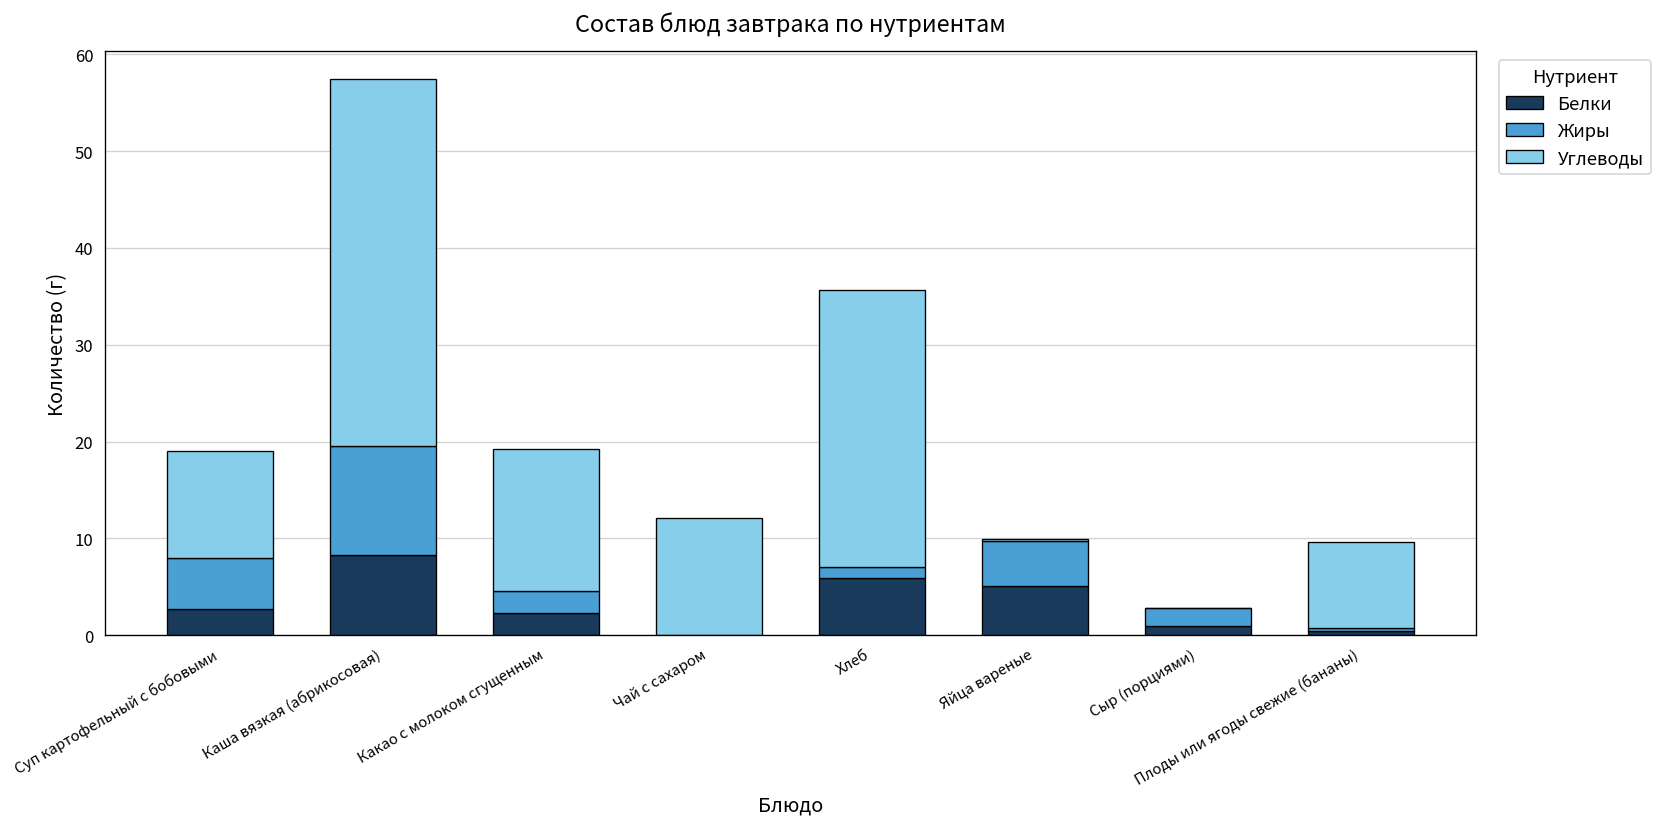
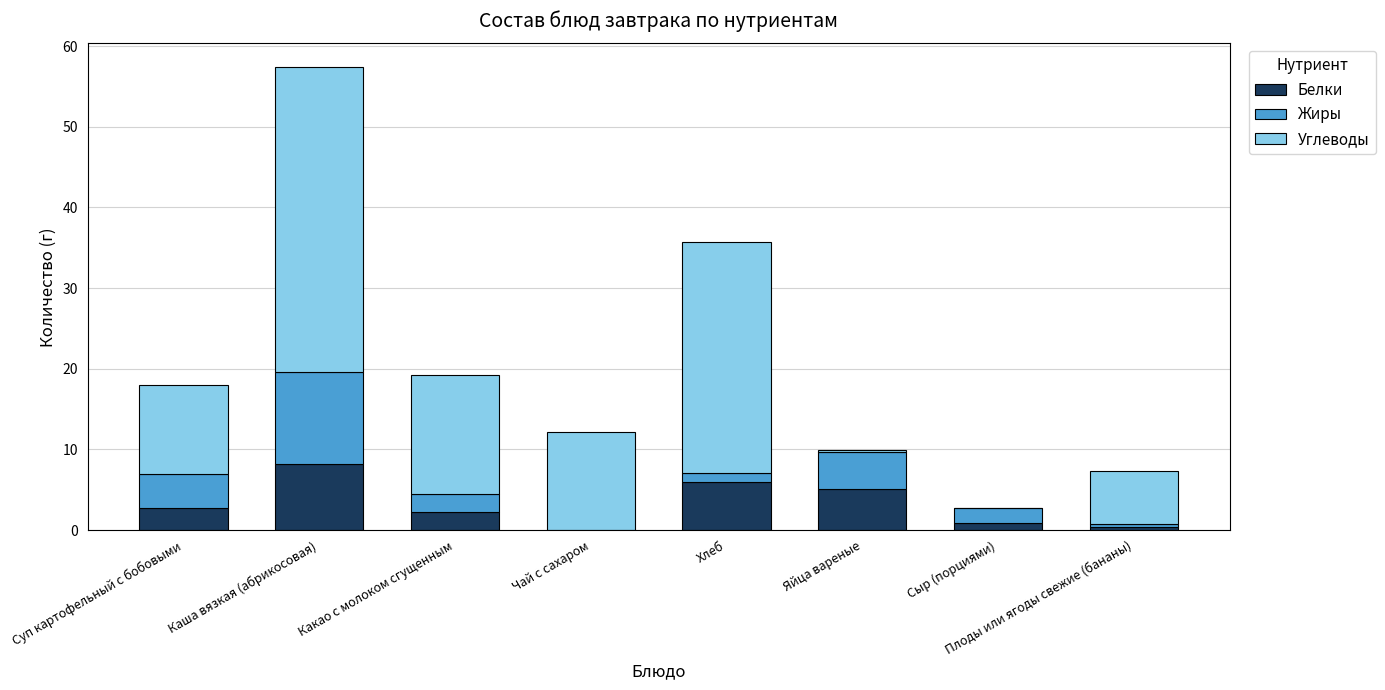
  {
    "Белки": {
      "Суп картофельный с бобовыми": 3,
      "Каша вязкая (абрикосовая)": 8,
      "Какао с молоком сгущенным": 2,
      "Хлеб": 6,
      "Яйца вареные": 5,
      "Сыр (порциями)": 1,
      "Плоды или ягоды свежие (бананы)": 0
    },
    "Жиры": {
-     "Суп картофельный с бобовыми": 5,
+     "Суп картофельный с бобовыми": 4,
      "Каша вязкая (абрикосовая)": 11,
      "Какао с молоком сгущенным": 2,
      "Хлеб": 1,
      "Яйца вареные": 5,
      "Сыр (порциями)": 2,
      "Плоды или ягоды свежие (бананы)": 0
    },
    "Углеводы": {
      "Суп картофельный с бобовыми": 11,
      "Каша вязкая (абрикосовая)": 38,
      "Какао с молоком сгущенным": 15,
      "Чай с сахаром": 12,
      "Хлеб": 29,
      "Сыр (порциями)": 0,
-     "Плоды или ягоды свежие (бананы)": 9
+     "Плоды или ягоды свежие (бананы)": 7
    }
  }
